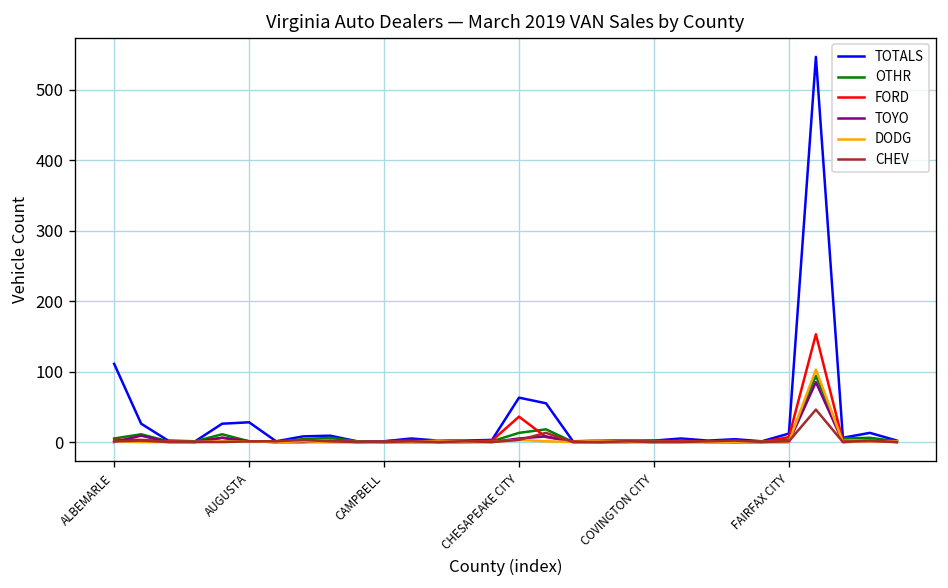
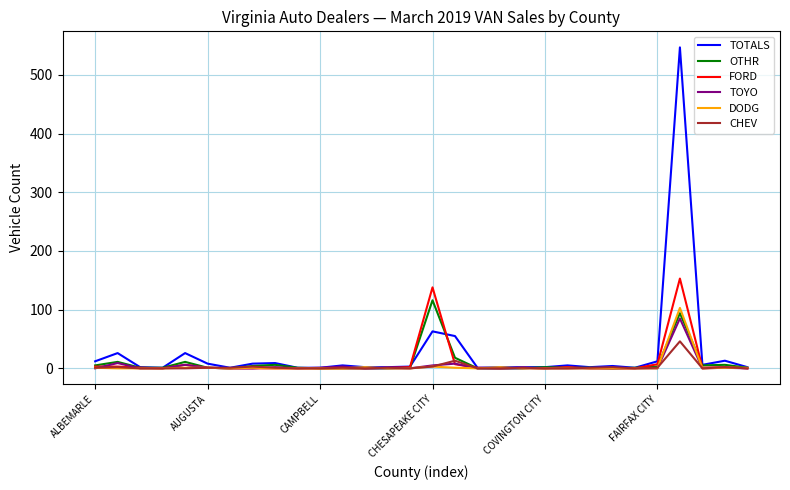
  {
    "TOTALS": {
-     "ALBEMARLE": 110,
-     "AUGUSTA": 30,
+     "ALBEMARLE": 10,
+     "AUGUSTA": 10,
      "CHESAPEAKE CITY": 60,
      "FAIRFAX CITY": 10
    },
    "OTHR": {
-     "CHESAPEAKE CITY": 10
+     "CHESAPEAKE CITY": 120
    },
    "FORD": {
-     "CHESAPEAKE CITY": 40
+     "CHESAPEAKE CITY": 140
    }
  }
